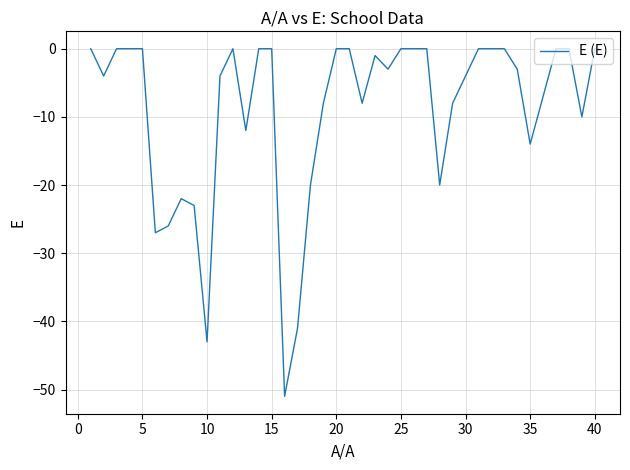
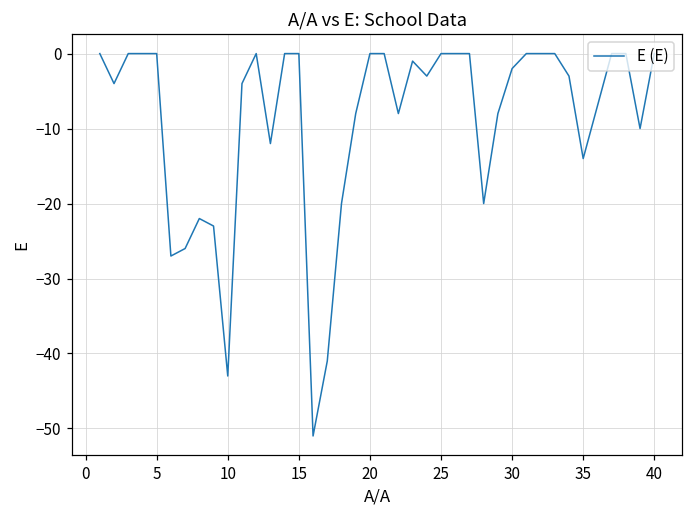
  {
    "5": 0,
    "10": -43,
    "15": 0,
    "20": 0,
    "25": 0,
-   "30": -4,
+   "30": -2,
    "35": -14
  }
